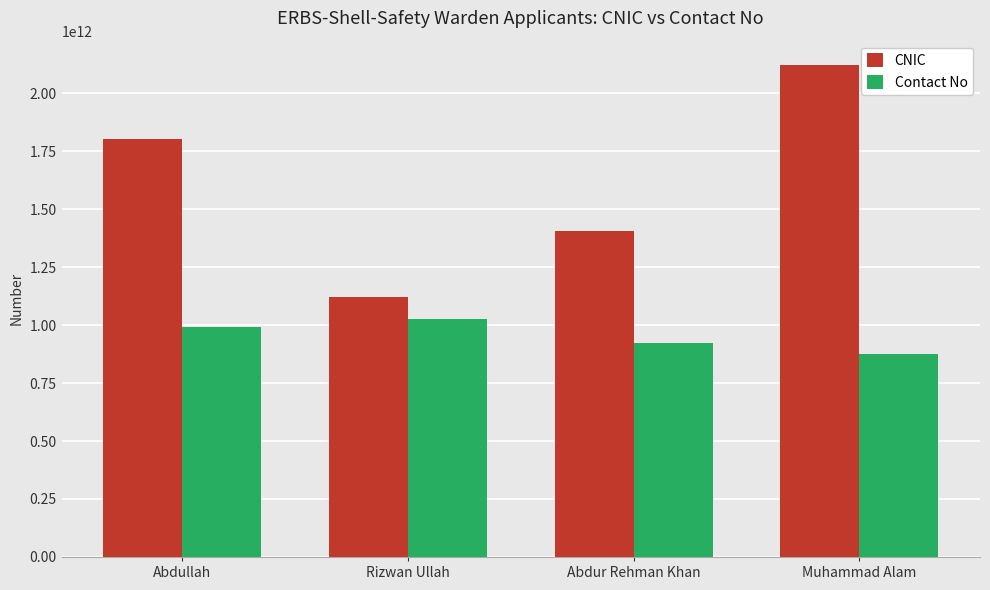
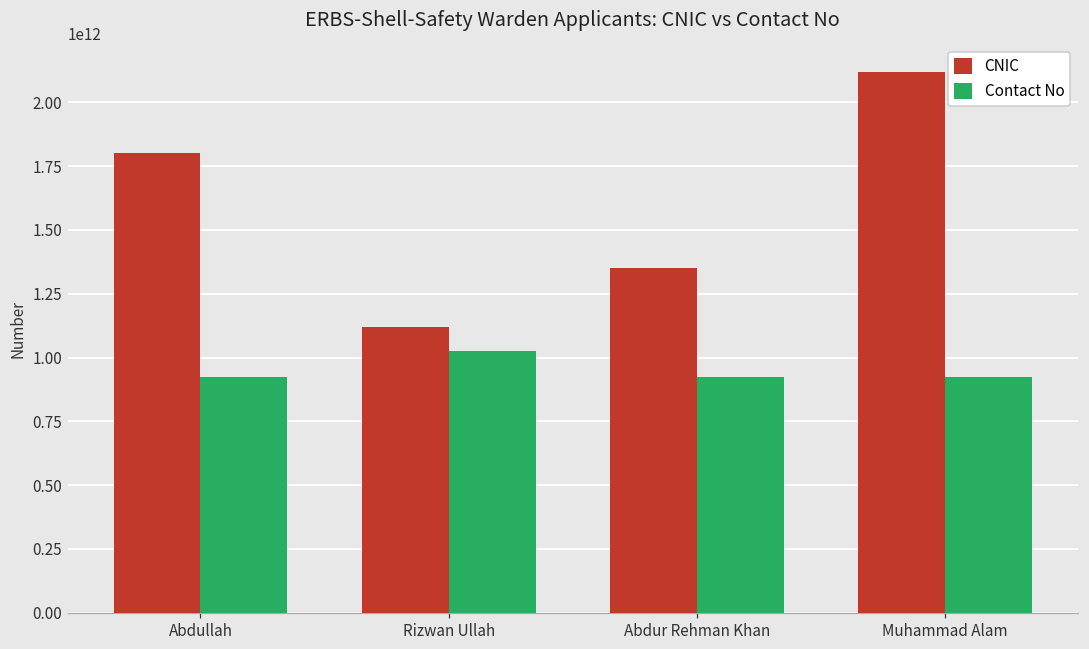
  {
    "CNIC": {
      "Abdullah": 1800000000000,
      "Rizwan Ullah": 1120000000000,
-     "Abdur Rehman Khan": 1410000000000,
+     "Abdur Rehman Khan": 1350000000000,
      "Muhammad Alam": 2120000000000
    },
    "Contact No": {
-     "Abdullah": 990000000000,
+     "Abdullah": 920000000000,
      "Rizwan Ullah": 1030000000000,
      "Abdur Rehman Khan": 920000000000,
-     "Muhammad Alam": 870000000000
+     "Muhammad Alam": 920000000000
    }
  }
